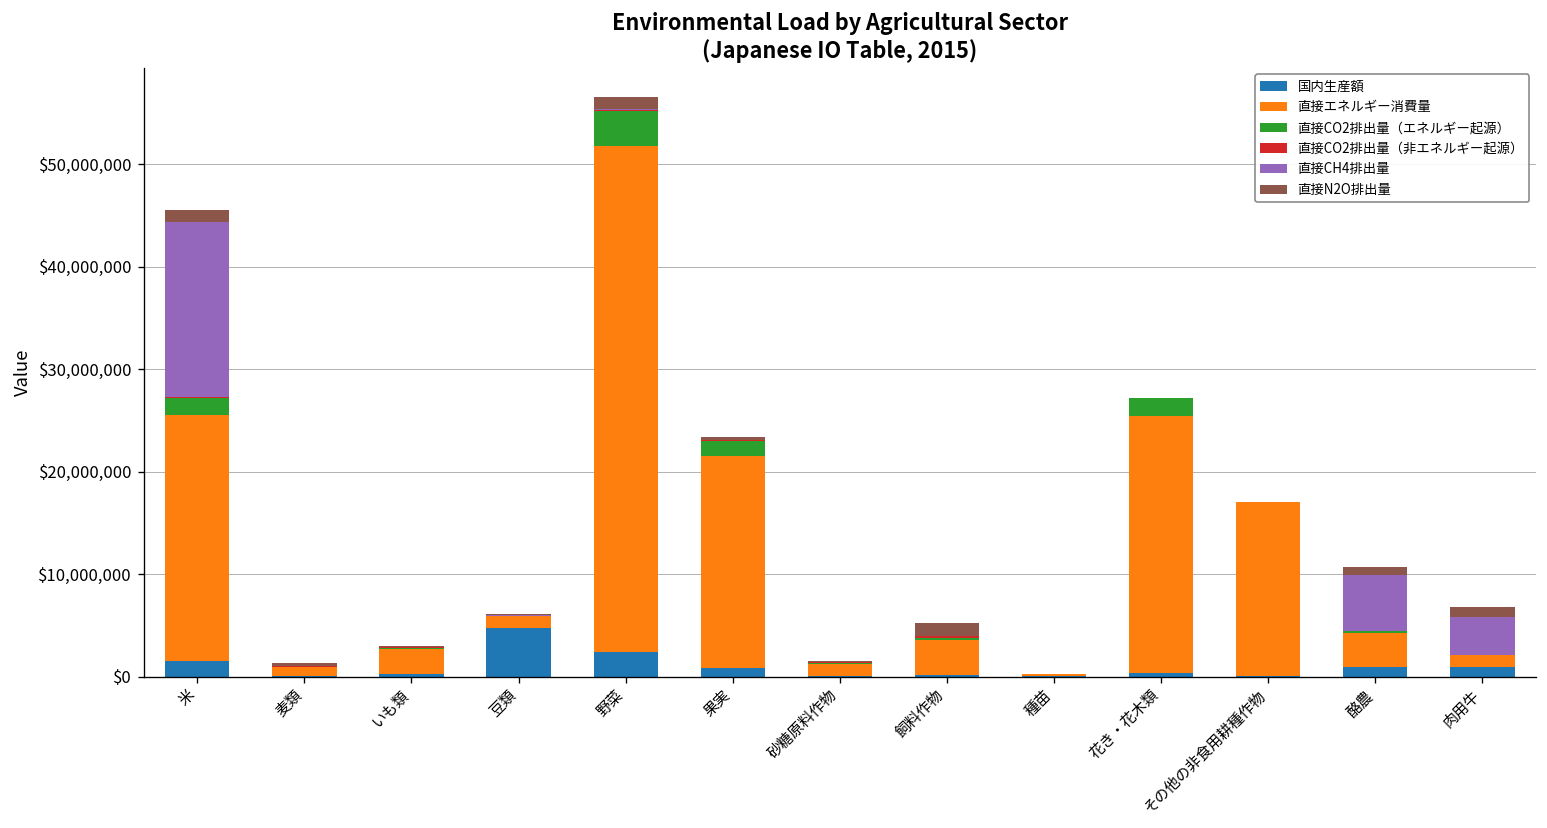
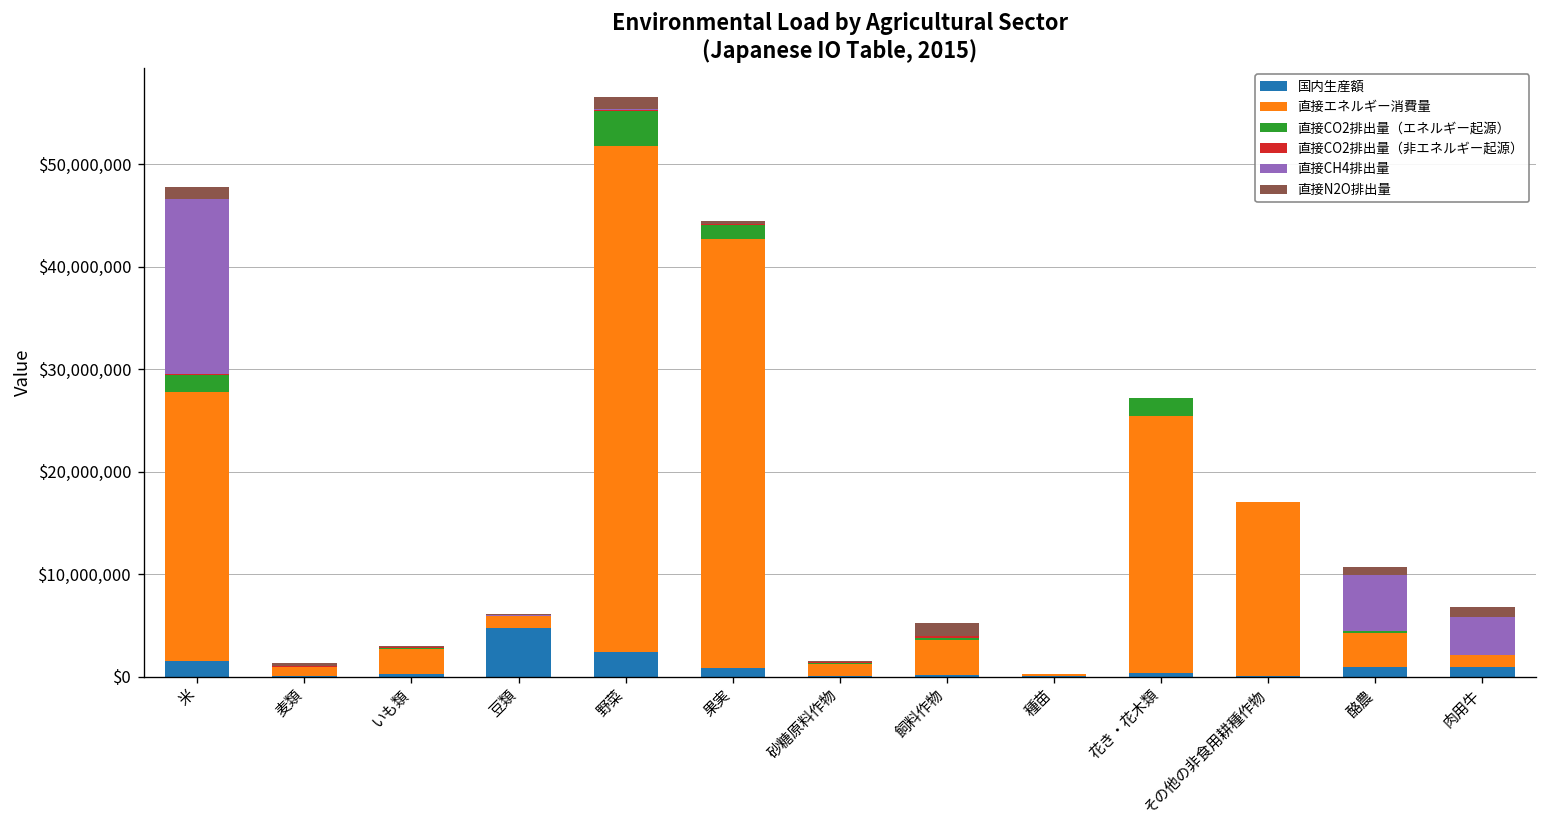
  {
    "国内生産額": {
      "米": "$2,000,000",
      "豆類": "$5,000,000",
      "野菜": "$2,000,000",
      "果実": "$1,000,000",
      "花き・花木類": "$0",
      "酪農": "$1,000,000",
      "肉用牛": "$1,000,000"
    },
    "直接エネルギー消費量": {
-     "米": "$24,000,000",
+     "米": "$26,000,000",
      "麦類": "$1,000,000",
      "いも類": "$2,000,000",
      "豆類": "$1,000,000",
      "野菜": "$49,000,000",
-     "果実": "$21,000,000",
+     "果実": "$42,000,000",
      "砂糖原料作物": "$1,000,000",
      "飼料作物": "$3,000,000",
      "花き・花木類": "$25,000,000",
      "その他の非食用耕種作物": "$17,000,000",
      "酪農": "$3,000,000",
      "肉用牛": "$1,000,000"
    },
    "直接CO2排出量（エネルギー起源）": {
      "米": "$2,000,000",
      "野菜": "$3,000,000",
      "果実": "$1,000,000",
      "花き・花木類": "$2,000,000"
    },
    "直接CH4排出量": {
      "米": "$17,000,000",
      "酪農": "$5,000,000",
      "肉用牛": "$4,000,000"
    },
    "直接N2O排出量": {
      "米": "$1,000,000",
      "麦類": "$0",
      "野菜": "$1,000,000",
      "果実": "$0",
      "飼料作物": "$1,000,000",
      "酪農": "$1,000,000",
      "肉用牛": "$1,000,000"
    }
  }
